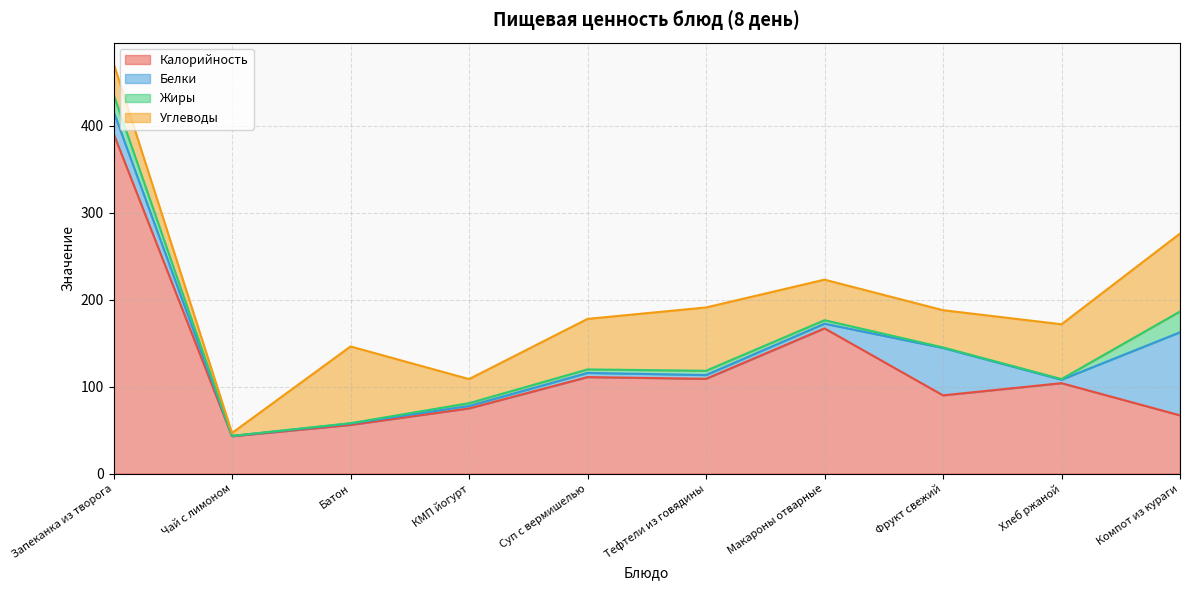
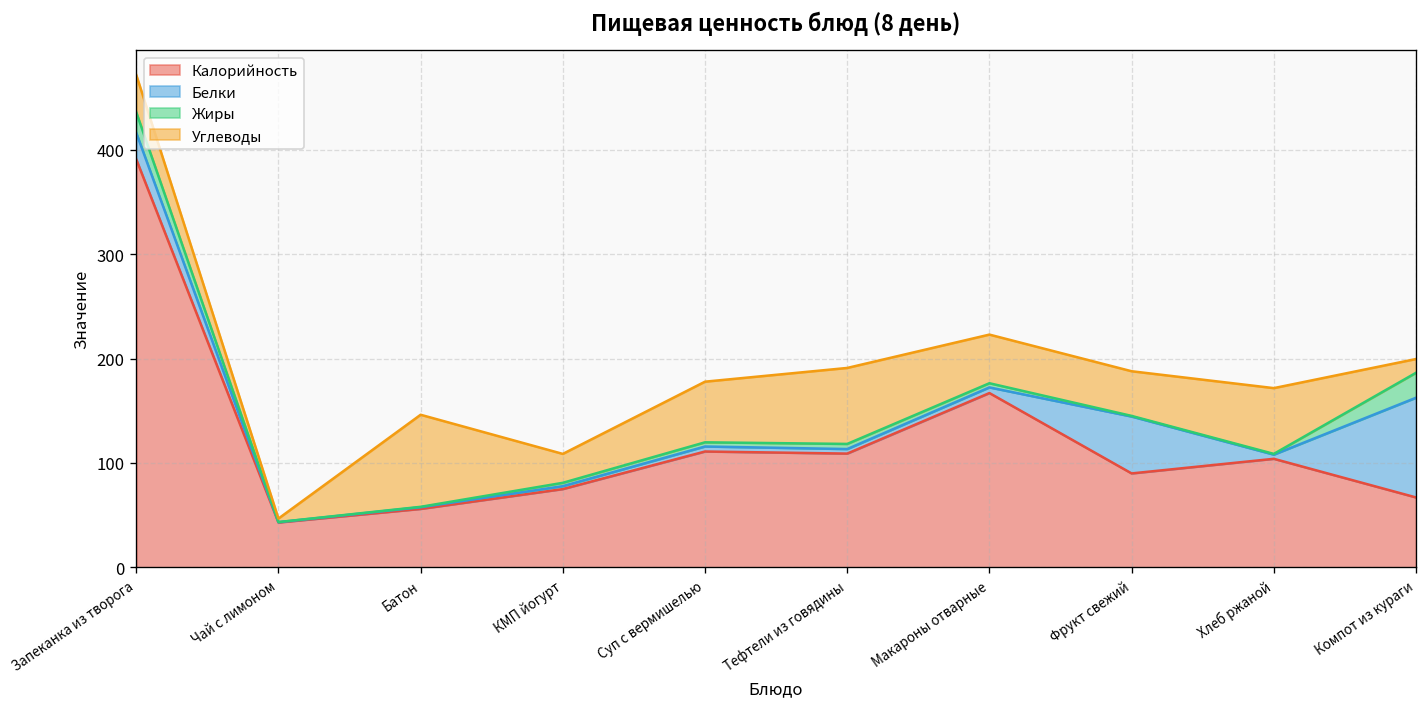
  {
    "Калорийность": {
      "Запеканка из творога": 390,
      "Суп с вермишелью": 110,
      "Тефтели из говядины": 110,
      "Макароны отварные": 170,
      "Фрукт свежий": 90,
      "Хлеб ржаной": 100,
      "Компот из кураги": 70
    },
    "Белки": {
      "Запеканка из творога": 30,
      "Суп с вермишелью": 0,
      "Тефтели из говядины": 0,
      "Макароны отварные": 10,
      "Компот из кураги": 100
    },
    "Жиры": {
      "Запеканка из творога": 20,
      "КМП йогурт": 0,
      "Суп с вермишелью": 0,
      "Тефтели из говядины": 0,
      "Макароны отварные": 0,
      "Компот из кураги": 20
    },
    "Углеводы": {
      "Запеканка из творога": 40,
      "Чай с лимоном": 0,
      "Батон": 90,
      "КМП йогурт": 30,
      "Суп с вермишелью": 60,
      "Тефтели из говядины": 70,
      "Макароны отварные": 50,
      "Фрукт свежий": 40,
      "Хлеб ржаной": 60,
-     "Компот из кураги": 90
+     "Компот из кураги": 10
    }
  }
